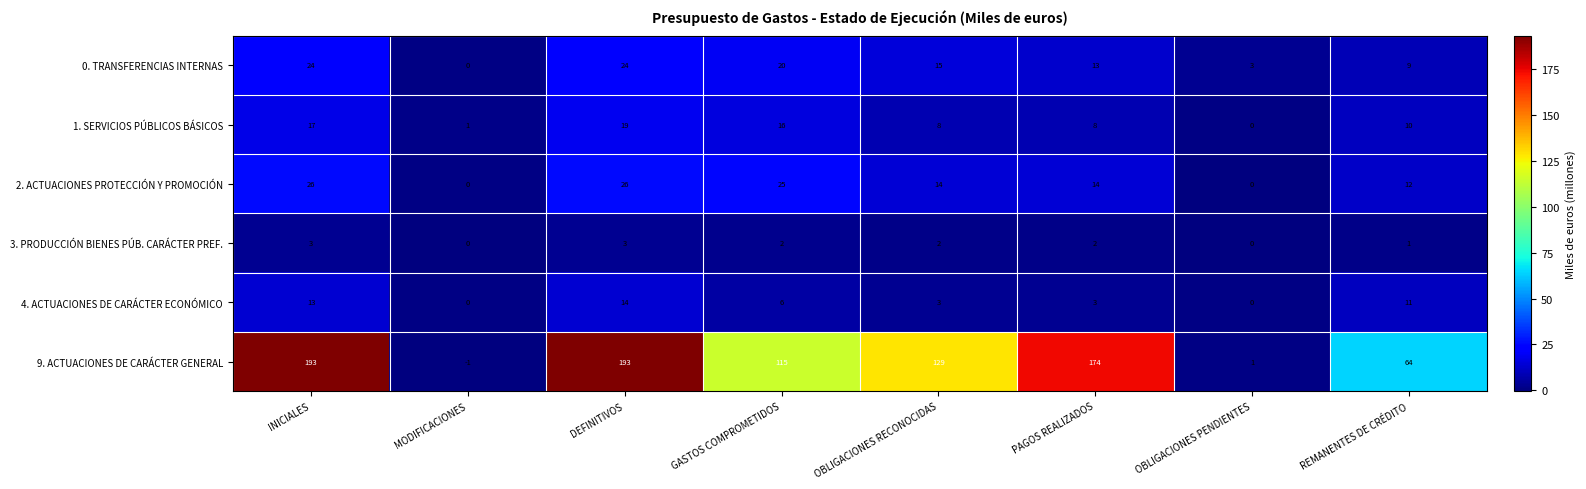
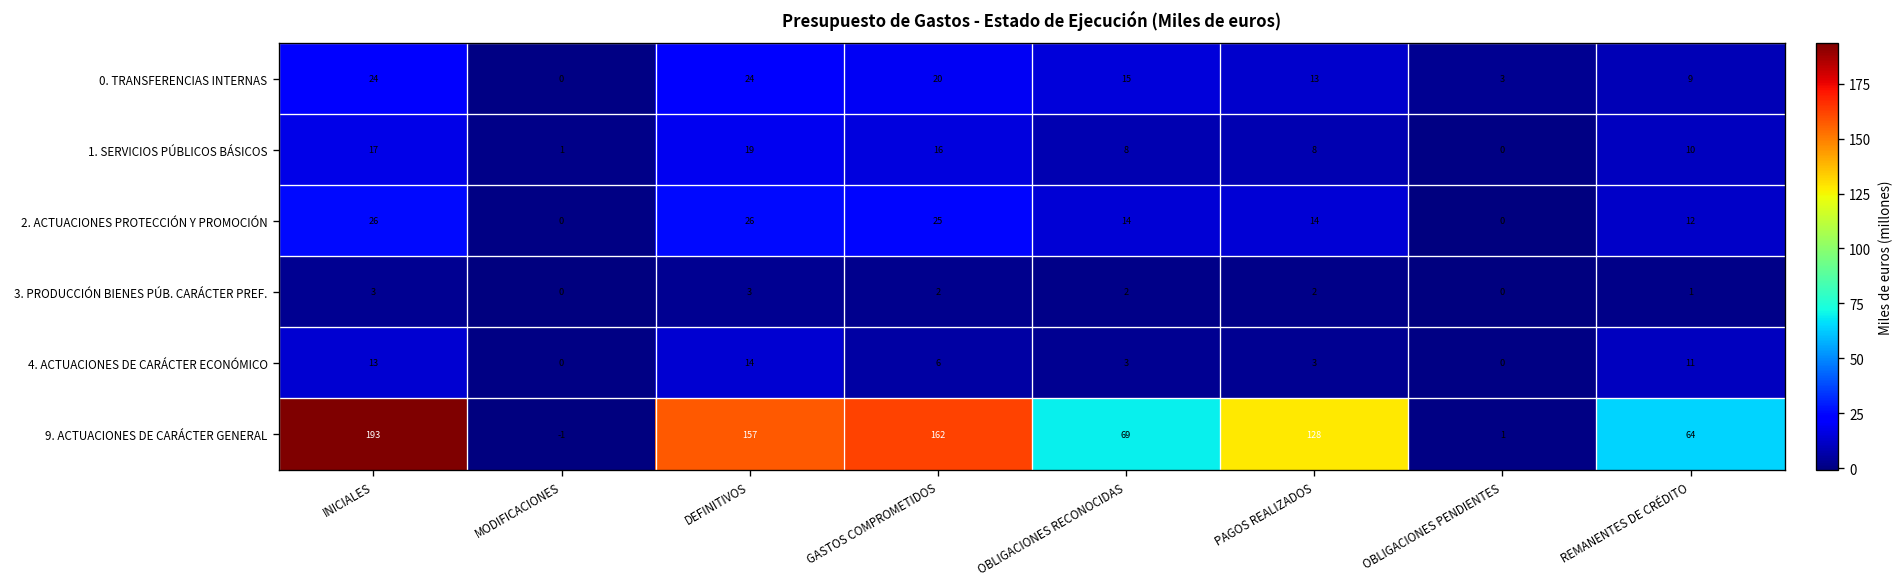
  {
    "0. TRANSFERENCIAS INTERNAS": {
      "INICIALES": 24,
      "MODIFICACIONES": 0,
      "DEFINITIVOS": 24,
      "GASTOS COMPROMETIDOS": 20,
      "OBLIGACIONES RECONOCIDAS": 15,
      "PAGOS REALIZADOS": 13,
      "OBLIGACIONES PENDIENTES": 3,
      "REMANENTES DE CRÉDITO": 9
    },
    "1. SERVICIOS PÚBLICOS BÁSICOS": {
      "INICIALES": 17,
      "MODIFICACIONES": 1,
      "DEFINITIVOS": 19,
      "GASTOS COMPROMETIDOS": 16,
      "OBLIGACIONES RECONOCIDAS": 8,
      "PAGOS REALIZADOS": 8,
      "OBLIGACIONES PENDIENTES": 0,
      "REMANENTES DE CRÉDITO": 10
    },
    "2. ACTUACIONES PROTECCIÓN Y PROMOCIÓN": {
      "INICIALES": 26,
      "MODIFICACIONES": 0,
      "DEFINITIVOS": 26,
      "GASTOS COMPROMETIDOS": 25,
      "OBLIGACIONES RECONOCIDAS": 14,
      "PAGOS REALIZADOS": 14,
      "OBLIGACIONES PENDIENTES": 0,
      "REMANENTES DE CRÉDITO": 12
    },
    "3. PRODUCCIÓN BIENES PÚB. CARÁCTER PREF.": {
      "INICIALES": 3,
      "MODIFICACIONES": 0,
      "DEFINITIVOS": 3,
      "GASTOS COMPROMETIDOS": 2,
      "OBLIGACIONES RECONOCIDAS": 2,
      "PAGOS REALIZADOS": 2,
      "OBLIGACIONES PENDIENTES": 0,
      "REMANENTES DE CRÉDITO": 1
    },
    "4. ACTUACIONES DE CARÁCTER ECONÓMICO": {
      "INICIALES": 13,
      "MODIFICACIONES": 0,
      "DEFINITIVOS": 14,
      "GASTOS COMPROMETIDOS": 6,
      "OBLIGACIONES RECONOCIDAS": 3,
      "PAGOS REALIZADOS": 3,
      "OBLIGACIONES PENDIENTES": 0,
      "REMANENTES DE CRÉDITO": 11
    },
    "9. ACTUACIONES DE CARÁCTER GENERAL": {
      "INICIALES": 193,
      "MODIFICACIONES": -1,
-     "DEFINITIVOS": 193,
-     "GASTOS COMPROMETIDOS": 115,
-     "OBLIGACIONES RECONOCIDAS": 129,
-     "PAGOS REALIZADOS": 174,
+     "DEFINITIVOS": 157,
+     "GASTOS COMPROMETIDOS": 162,
+     "OBLIGACIONES RECONOCIDAS": 69,
+     "PAGOS REALIZADOS": 128,
      "OBLIGACIONES PENDIENTES": 1,
      "REMANENTES DE CRÉDITO": 64
    }
  }
